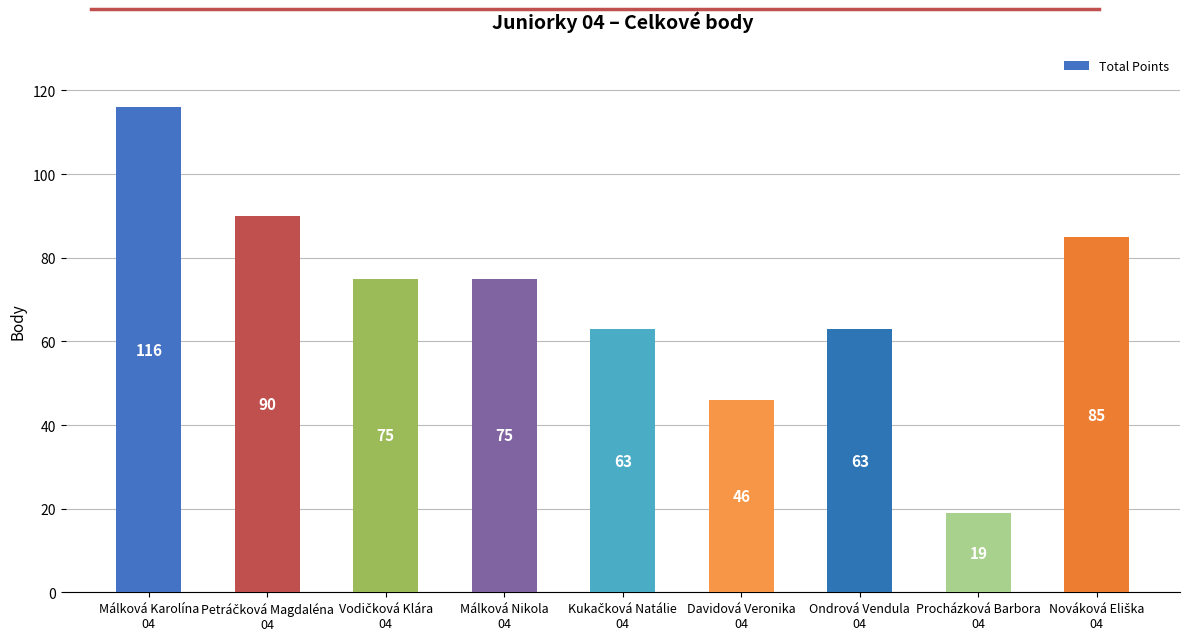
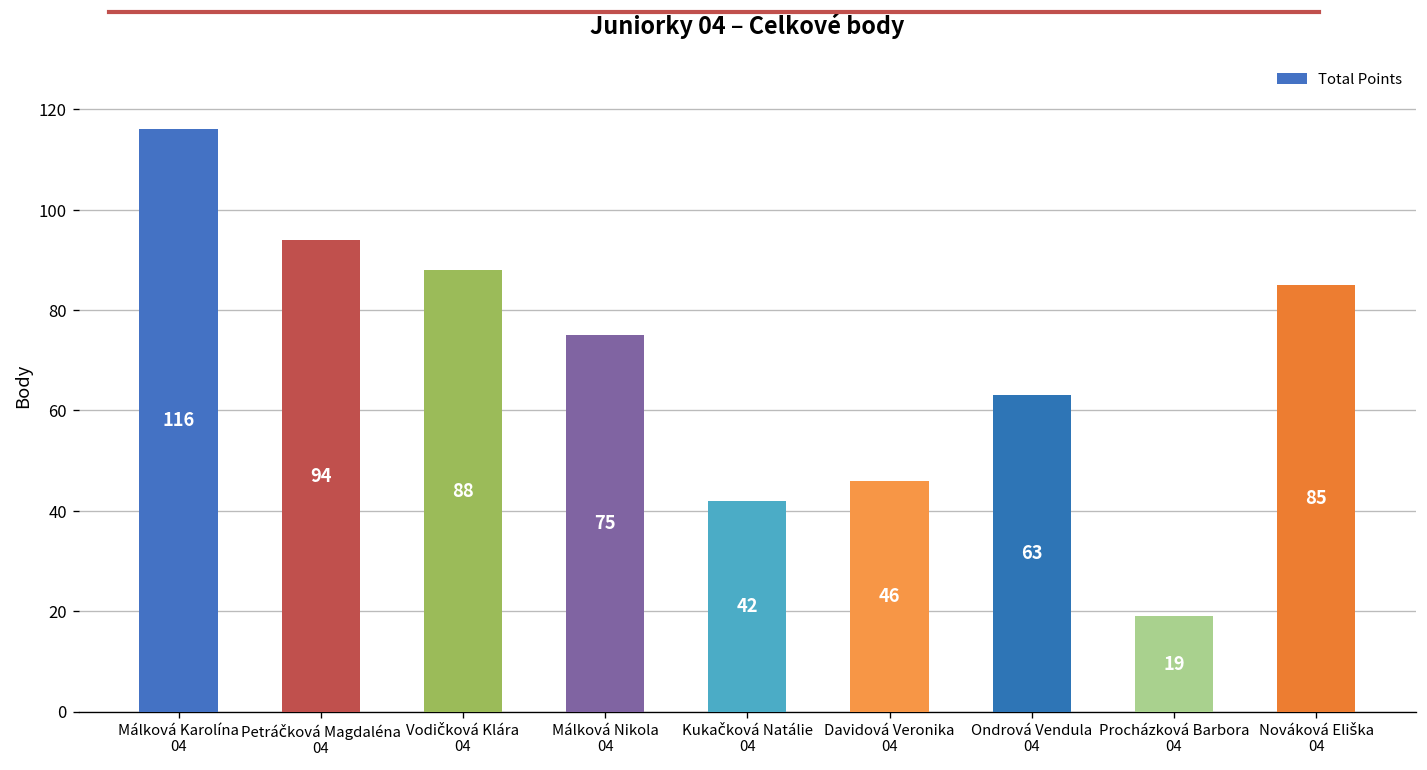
  {
    "Málková Karolína 04": 116,
-   "Petráčková Magdaléna 04": 90,
-   "Vodičková Klára 04": 75,
+   "Petráčková Magdaléna 04": 94,
+   "Vodičková Klára 04": 88,
    "Málková Nikola 04": 75,
-   "Kukačková Natálie 04": 63,
+   "Kukačková Natálie 04": 42,
    "Davidová Veronika 04": 46,
    "Ondrová Vendula 04": 63,
    "Procházková Barbora 04": 19,
    "Nováková Eliška 04": 85
  }
